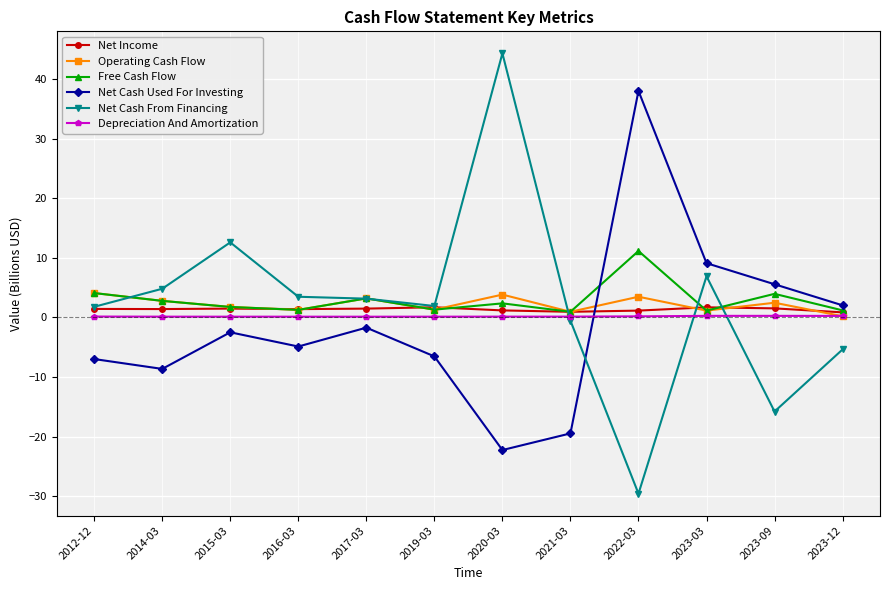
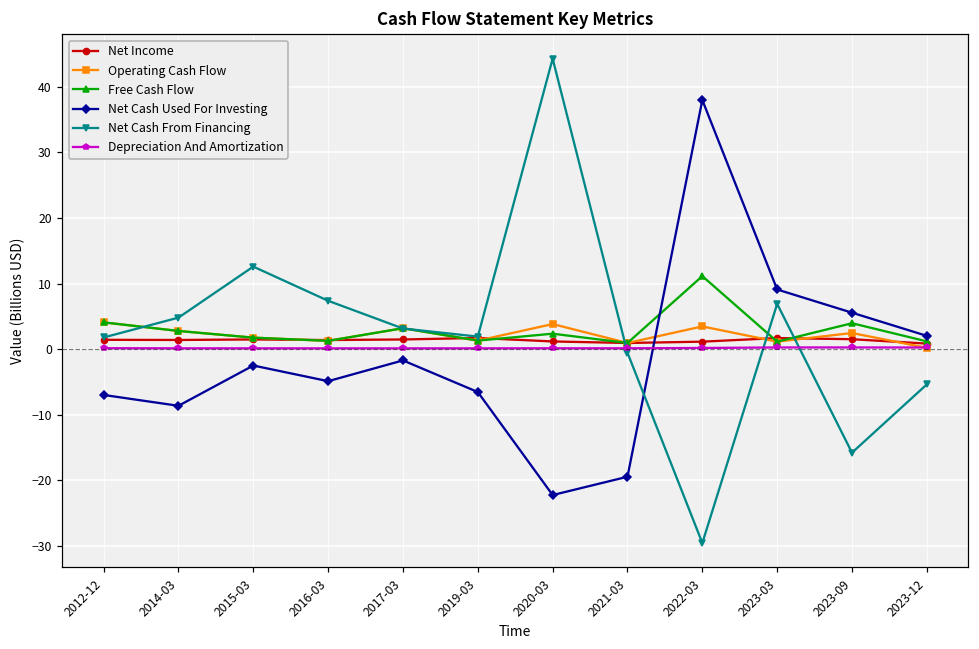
  {
    "Net Income": {
      "2014-03": 1,
      "2017-03": 1,
      "2020-03": 1,
      "2022-03": 1,
      "2023-03": 2,
      "2023-09": 2
    },
    "Operating Cash Flow": {
      "2020-03": 4,
      "2022-03": 3,
      "2023-09": 2
    },
    "Free Cash Flow": {
      "2020-03": 2,
      "2022-03": 11,
      "2023-09": 4
    },
    "Net Cash Used For Investing": {
      "2012-12": -7,
      "2014-03": -9,
      "2015-03": -3,
      "2016-03": -5,
      "2017-03": -2,
      "2019-03": -7,
      "2020-03": -22,
      "2021-03": -19,
      "2022-03": 38,
      "2023-03": 9,
      "2023-09": 6,
      "2023-12": 2
    },
    "Net Cash From Financing": {
      "2014-03": 5,
      "2015-03": 13,
-     "2016-03": 3,
+     "2016-03": 7,
      "2020-03": 44,
      "2021-03": -1,
      "2022-03": -30,
      "2023-03": 7,
      "2023-09": -16,
      "2023-12": -5
    },
    "Depreciation And Amortization": {
      "2012-12": 0,
      "2014-03": 0,
      "2015-03": 0,
      "2016-03": 0,
      "2017-03": 0,
      "2019-03": 0,
      "2020-03": 0,
      "2021-03": 0,
      "2022-03": 0,
      "2023-03": 0,
      "2023-09": 0
    }
  }
